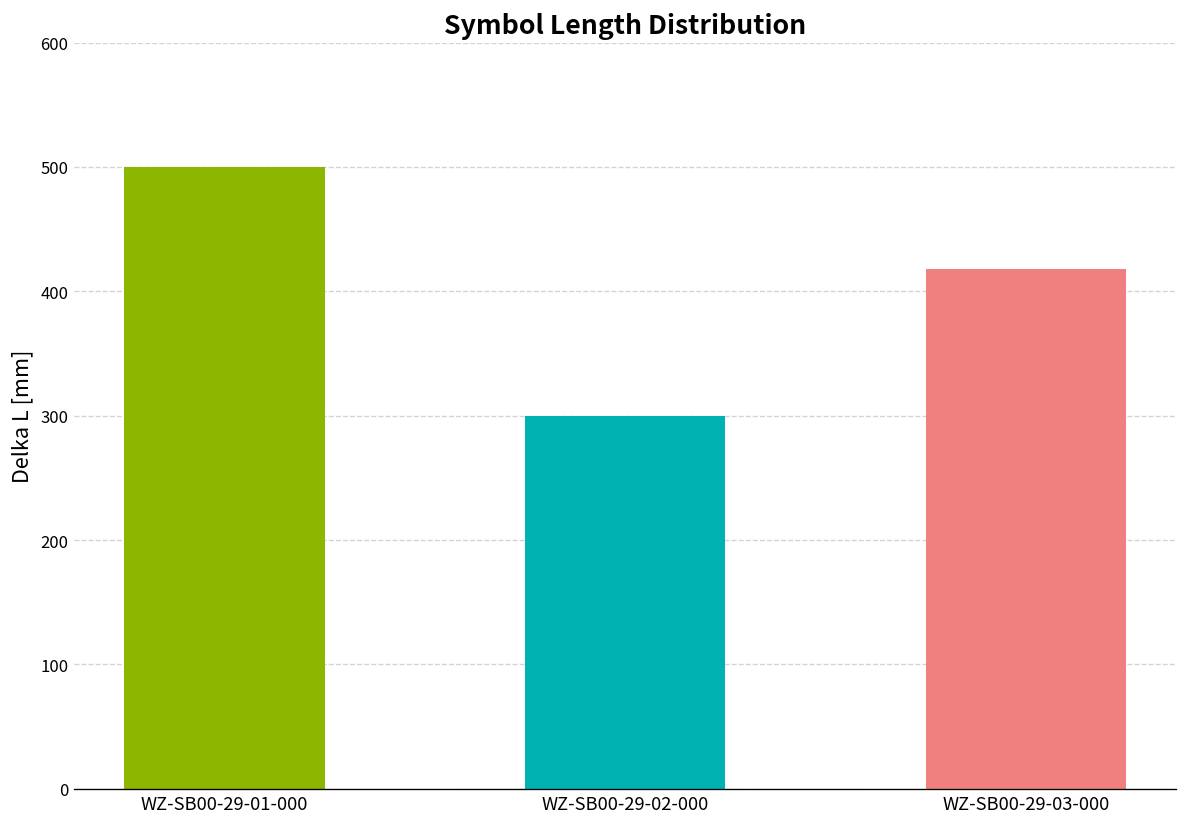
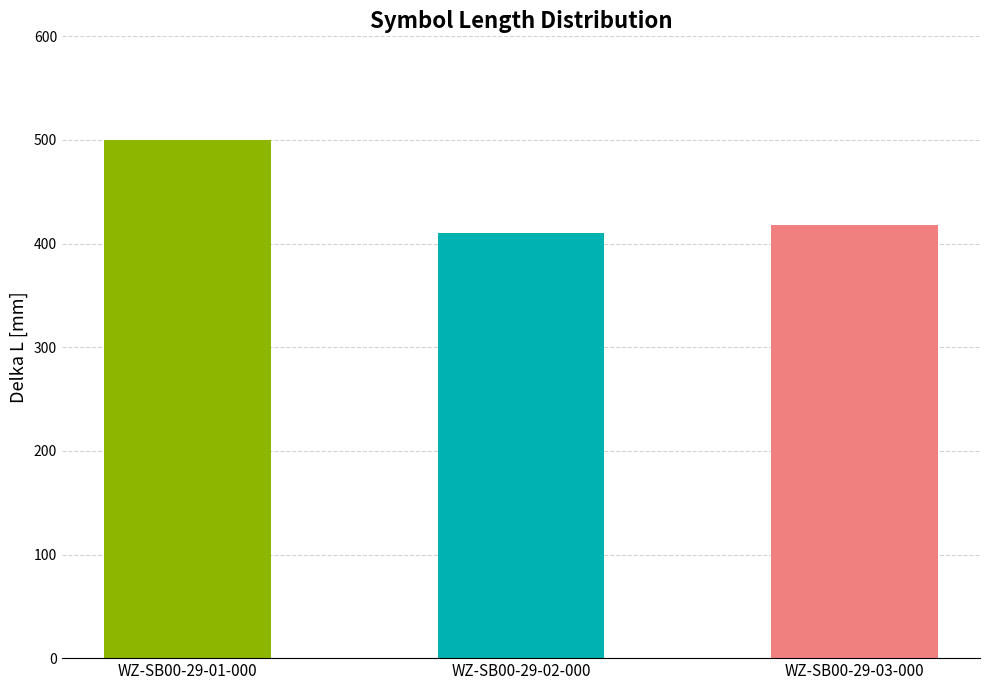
  {
    "WZ-SB00-29-01-000": 500,
-   "WZ-SB00-29-02-000": 300,
+   "WZ-SB00-29-02-000": 410,
    "WZ-SB00-29-03-000": 418
  }
